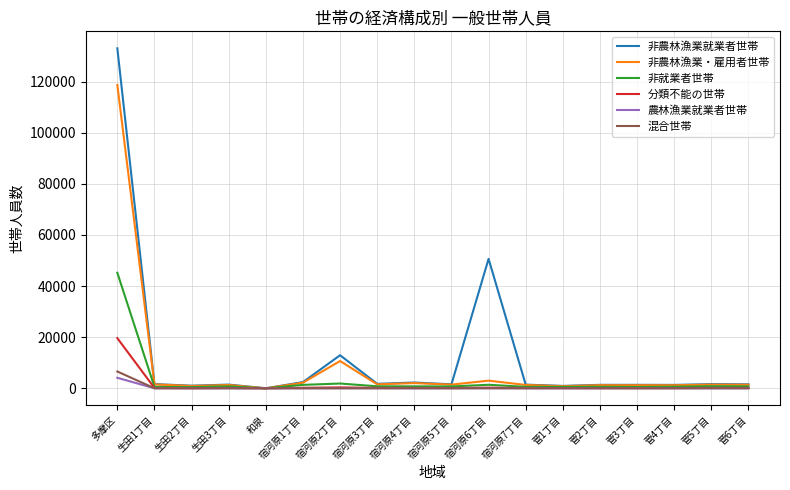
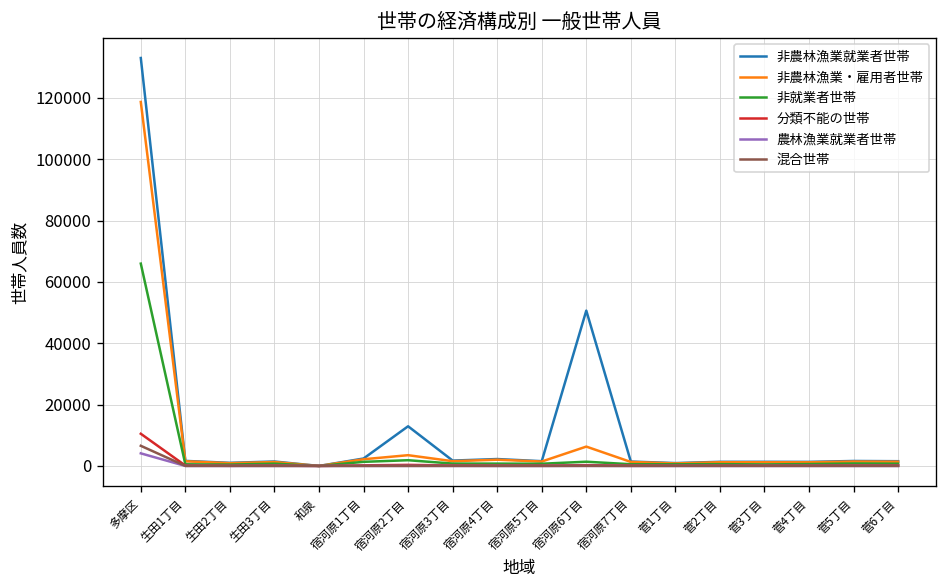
  {
    "非農林漁業就業者世帯": {
      "多摩区": 133000,
      "宿河原2丁目": 13000,
      "宿河原6丁目": 51000
    },
    "非農林漁業・雇用者世帯": {
      "多摩区": 119000,
-     "宿河原2丁目": 11000,
-     "宿河原6丁目": 3000
+     "宿河原2丁目": 4000,
+     "宿河原6丁目": 6000
    },
    "非就業者世帯": {
-     "多摩区": 45000,
+     "多摩区": 66000,
      "宿河原2丁目": 2000,
      "宿河原6丁目": 1000
    },
    "分類不能の世帯": {
-     "多摩区": 20000
+     "多摩区": 10000
    },
    "農林漁業就業者世帯": {
      "多摩区": 4000
    },
    "混合世帯": {
      "多摩区": 7000
    }
  }
